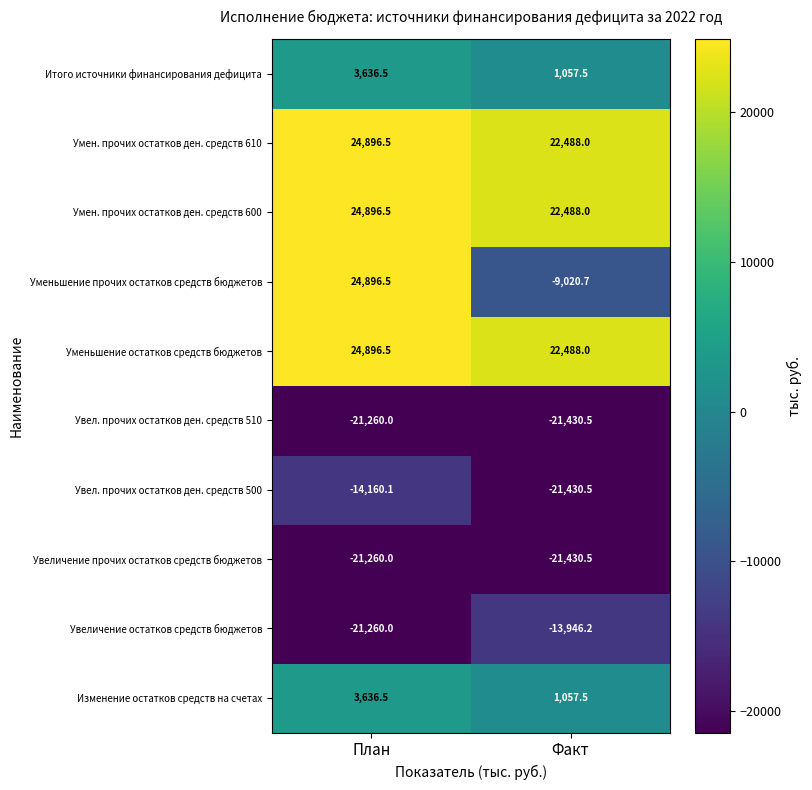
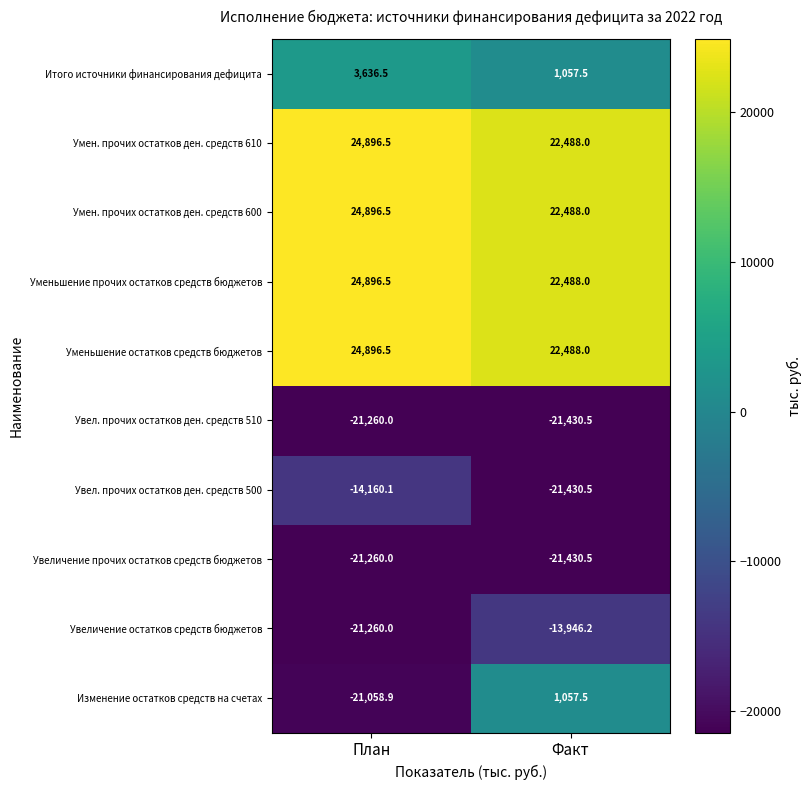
  {
    "Итого источники финансирования дефицита": {
      "План": "3,636.5",
      "Факт": "1,057.5"
    },
    "Умен. прочих остатков ден. средств 610": {
      "План": "24,896.5",
      "Факт": "22,488.0"
    },
    "Умен. прочих остатков ден. средств 600": {
      "План": "24,896.5",
      "Факт": "22,488.0"
    },
    "Уменьшение прочих остатков средств бюджетов": {
      "План": "24,896.5",
-     "Факт": "-9,020.7"
+     "Факт": "22,488.0"
    },
    "Уменьшение остатков средств бюджетов": {
      "План": "24,896.5",
      "Факт": "22,488.0"
    },
    "Увел. прочих остатков ден. средств 510": {
      "План": "-21,260.0",
      "Факт": "-21,430.5"
    },
    "Увел. прочих остатков ден. средств 500": {
      "План": "-14,160.1",
      "Факт": "-21,430.5"
    },
    "Увеличение прочих остатков средств бюджетов": {
      "План": "-21,260.0",
      "Факт": "-21,430.5"
    },
    "Увеличение остатков средств бюджетов": {
      "План": "-21,260.0",
      "Факт": "-13,946.2"
    },
    "Изменение остатков средств на счетах": {
-     "План": "3,636.5",
+     "План": "-21,058.9",
      "Факт": "1,057.5"
    }
  }
